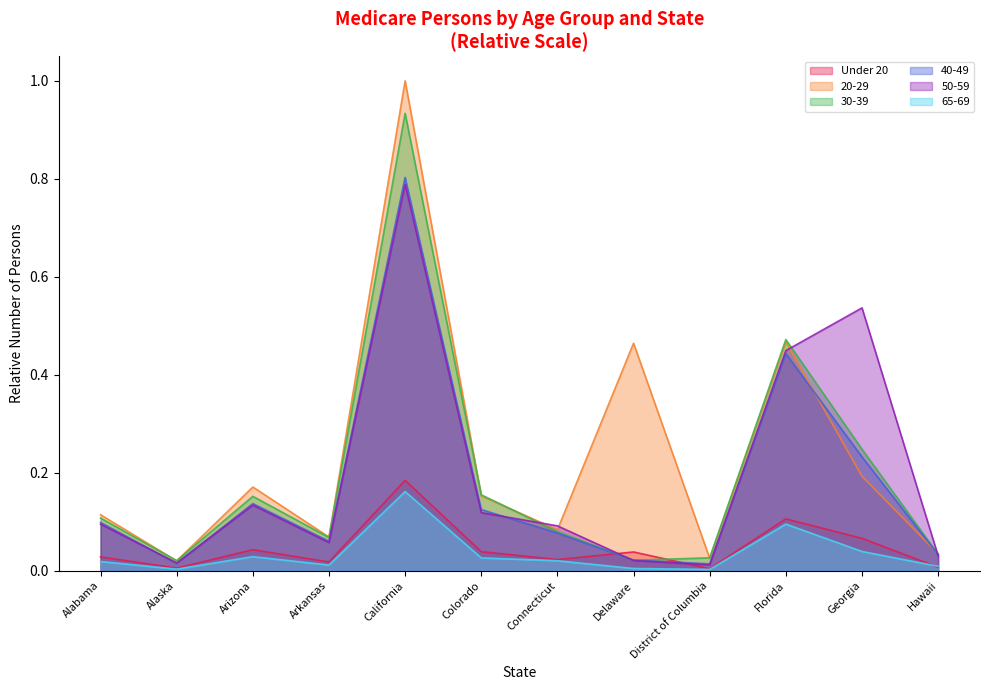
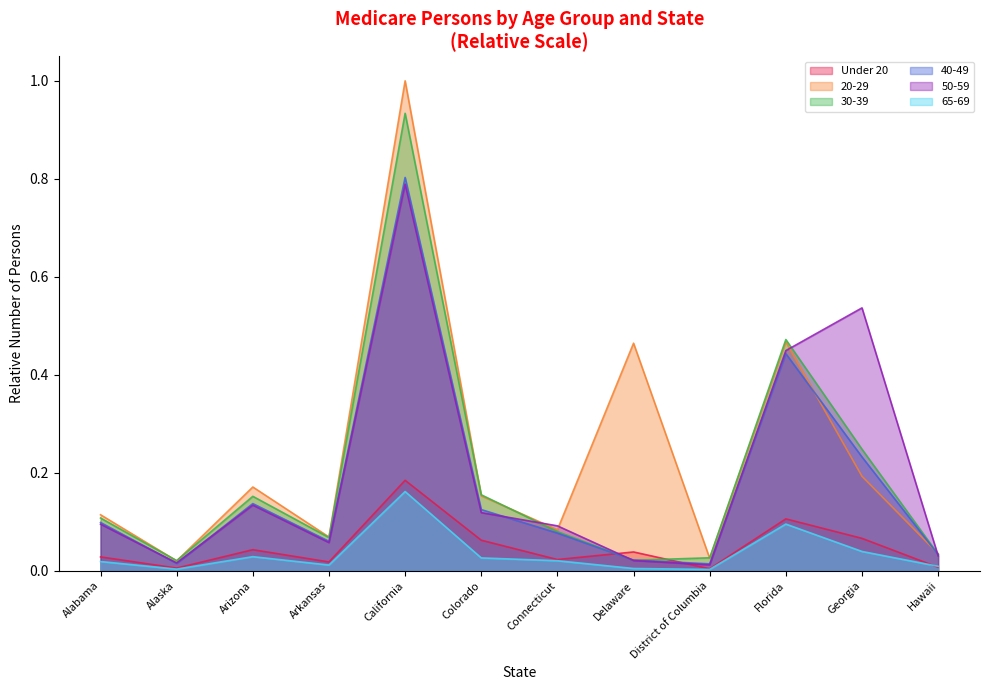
  {
    "Under 20": {
      "Alabama": 0.03,
      "Arizona": 0.04,
      "Arkansas": 0.02,
      "California": 0.18,
-     "Colorado": 0.04,
+     "Colorado": 0.06,
      "Delaware": 0.04,
      "Florida": 0.11,
      "Georgia": 0.07
    },
    "20-29": {
      "Alabama": 0.11,
      "Arizona": 0.17,
      "California": 1.00,
      "Delaware": 0.46,
      "Georgia": 0.19
    },
    "30-39": {
      "Alabama": 0.11,
      "Arizona": 0.15,
      "California": 0.93,
      "Georgia": 0.25
    },
    "40-49": {
      "California": 0.80,
      "Colorado": 0.12,
      "Florida": 0.44,
      "Georgia": 0.23
    },
    "50-59": {
      "California": 0.79,
      "Colorado": 0.12,
      "Connecticut": 0.09,
      "Florida": 0.45,
      "Georgia": 0.54
    },
    "65-69": {
      "Alabama": 0.02,
      "Arizona": 0.03,
      "Arkansas": 0.01,
      "California": 0.16,
      "Colorado": 0.03,
      "Delaware": 0.00,
      "Florida": 0.10,
      "Georgia": 0.04
    }
  }
